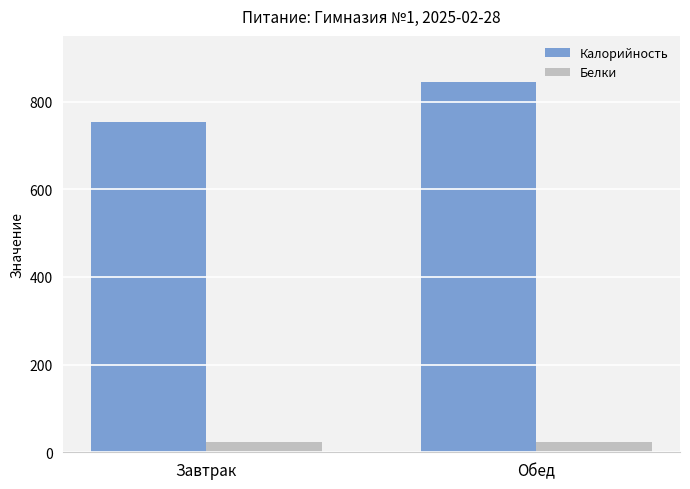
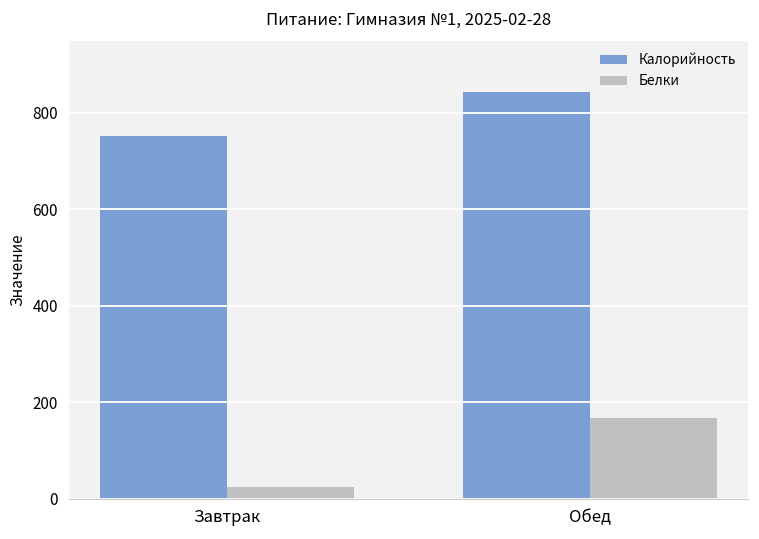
  {
    "Калорийность": {
      "Завтрак": 750,
      "Обед": 840
    },
    "Белки": {
      "Завтрак": 20,
-     "Обед": 20
+     "Обед": 170
    }
  }
